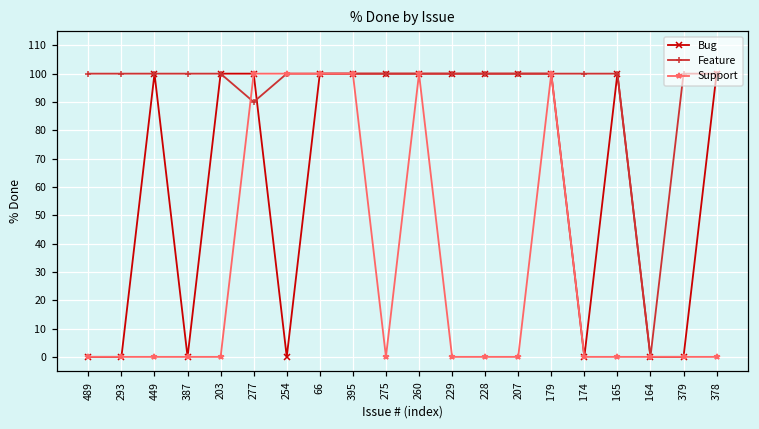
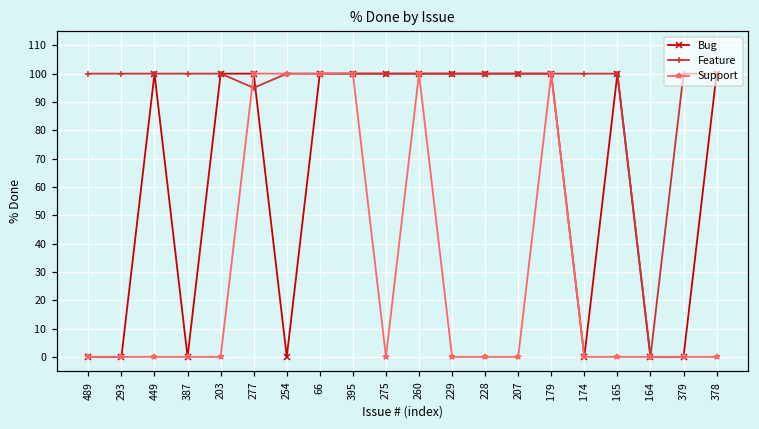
  {
    "Bug": {
      "254": 0
    },
    "Feature": {
      "489": 100,
      "293": 100,
      "387": 100,
-     "277": 90,
+     "277": 95,
      "174": 100
    },
    "Support": {
      "449": 0,
      "203": 0,
      "275": 0,
      "229": 0,
      "228": 0,
      "207": 0,
      "165": 0,
      "378": 0
    }
  }
